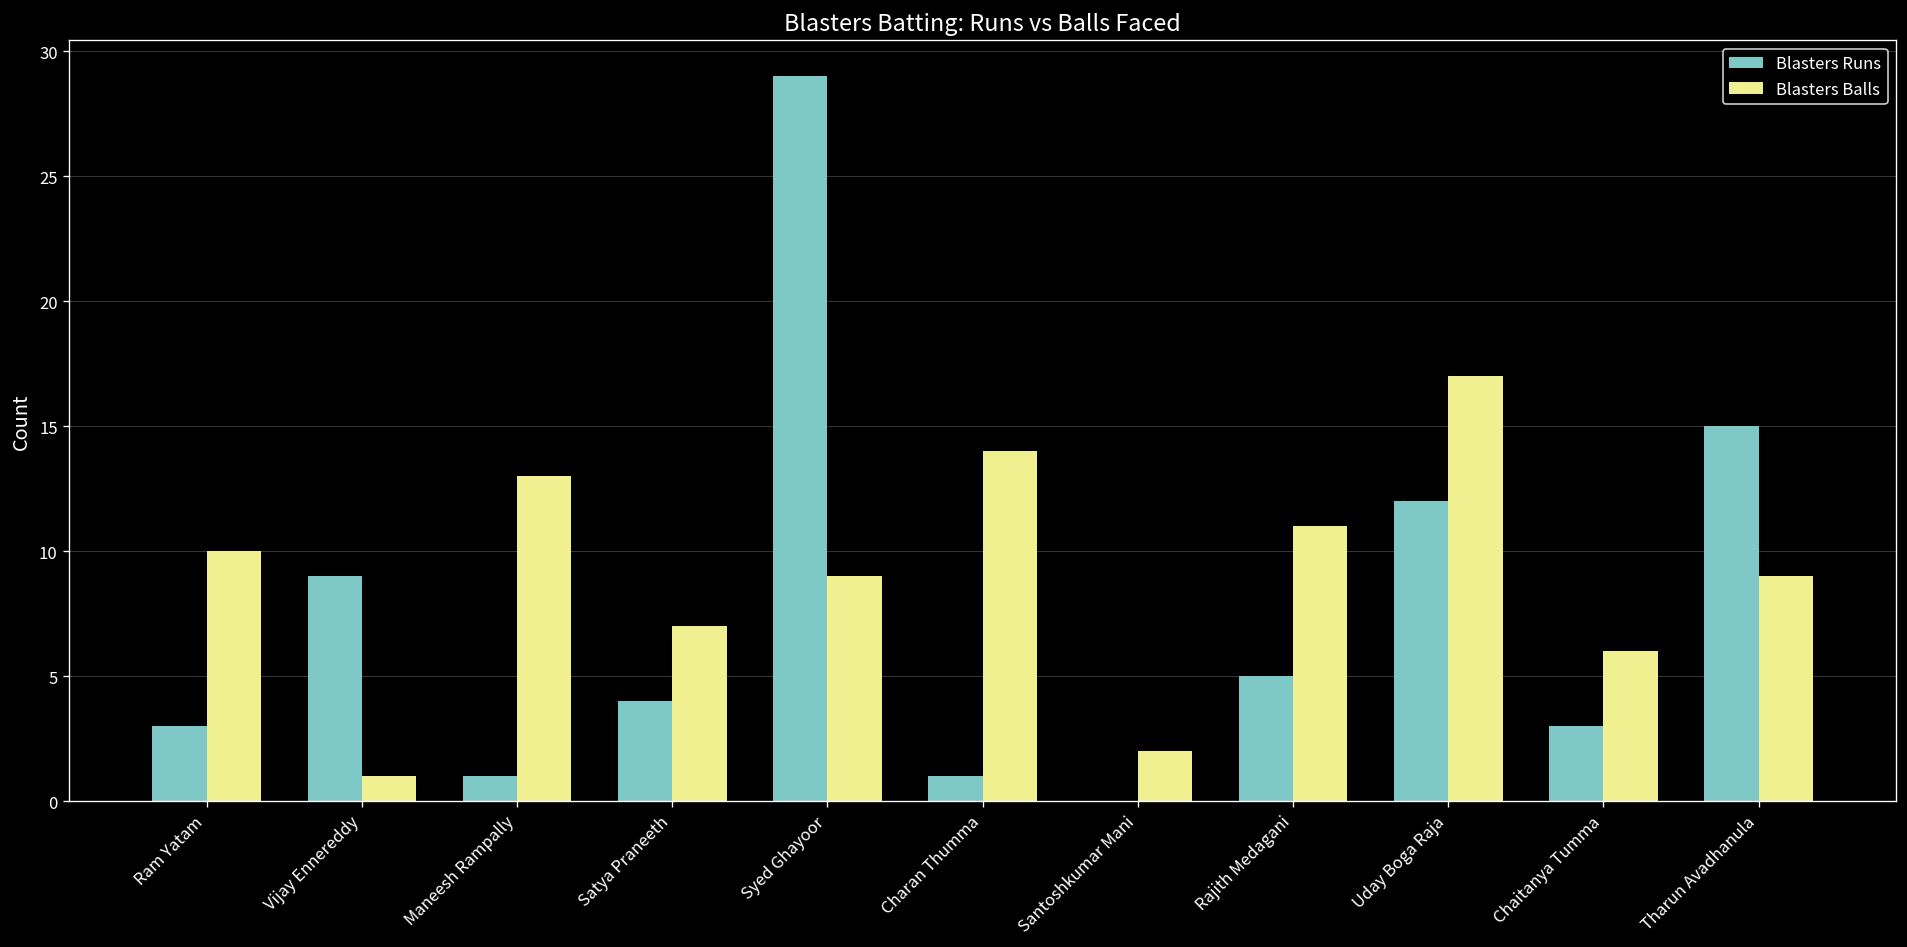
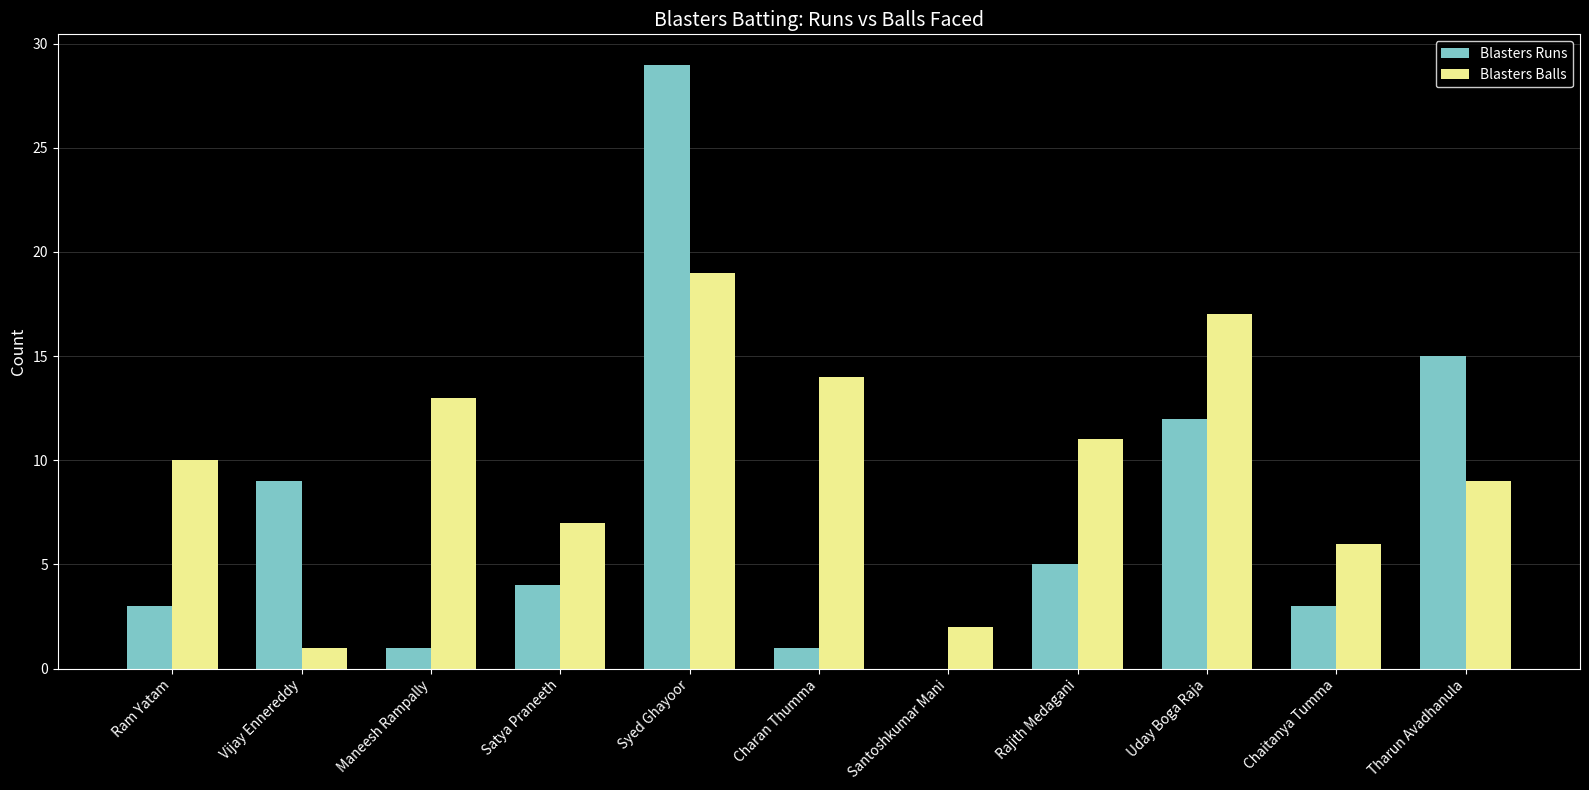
  {
    "Blasters Runs": {
      "Ram Yatam": 3,
      "Vijay Ennereddy": 9,
      "Maneesh Rampally": 1,
      "Satya Praneeth": 4,
      "Syed Ghayoor": 29,
      "Charan Thumma": 1,
      "Santoshkumar Mani": 0,
      "Rajith Medagani": 5,
      "Uday Boga Raja": 12,
      "Chaitanya Tumma": 3,
      "Tharun Avadhanula": 15
    },
    "Blasters Balls": {
      "Ram Yatam": 10,
      "Vijay Ennereddy": 1,
      "Maneesh Rampally": 13,
      "Satya Praneeth": 7,
-     "Syed Ghayoor": 9,
+     "Syed Ghayoor": 19,
      "Charan Thumma": 14,
      "Santoshkumar Mani": 2,
      "Rajith Medagani": 11,
      "Uday Boga Raja": 17,
      "Chaitanya Tumma": 6,
      "Tharun Avadhanula": 9
    }
  }
